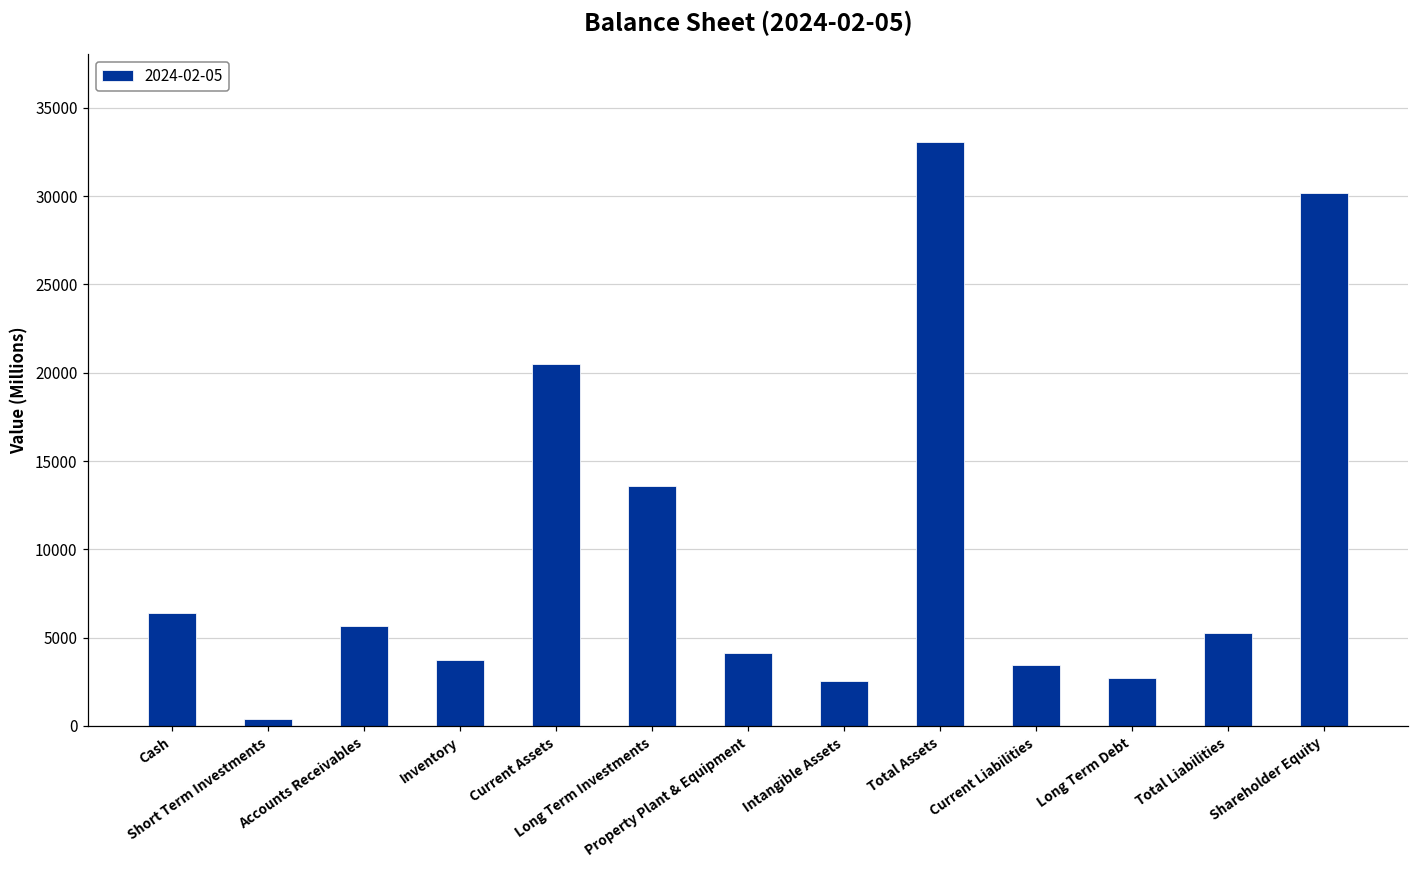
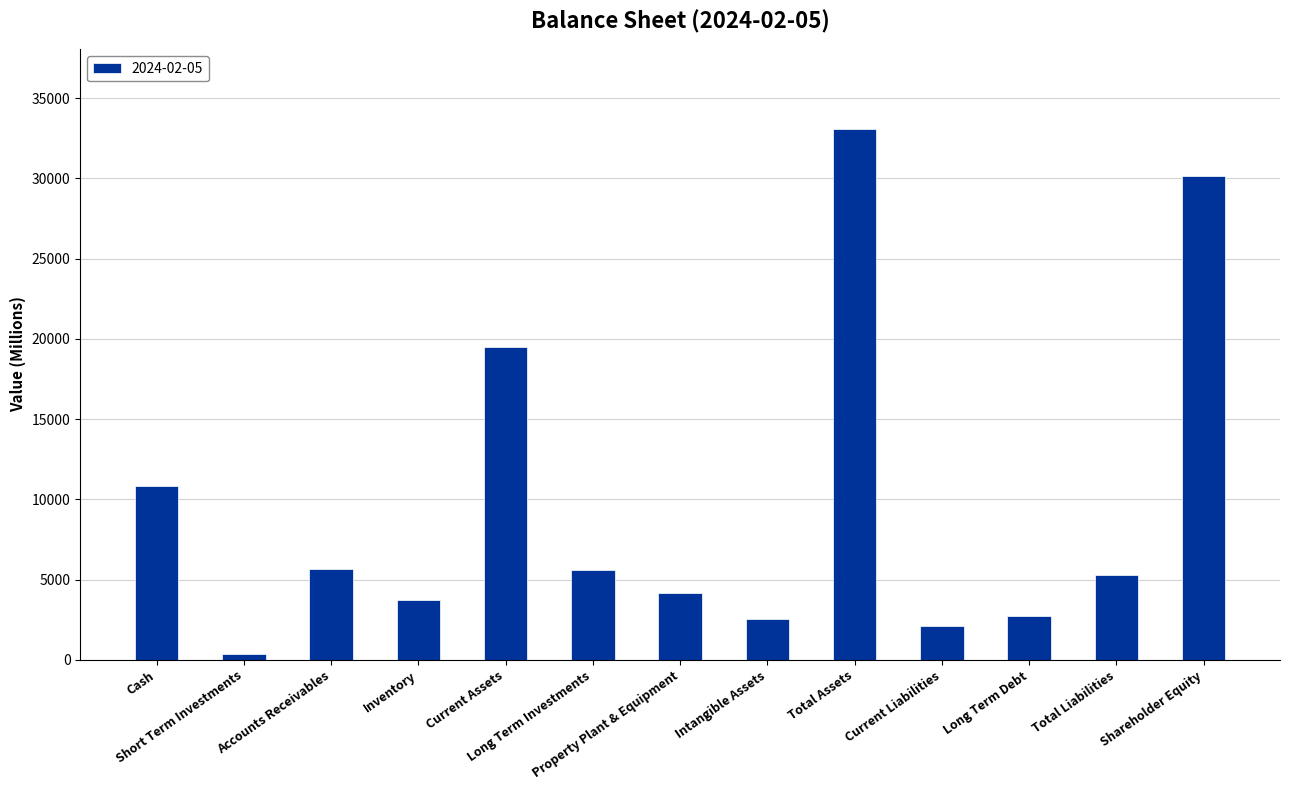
  {
-   "Cash": 6400,
+   "Cash": 10800,
    "Short Term Investments": 400,
    "Accounts Receivables": 5700,
    "Inventory": 3700,
-   "Current Assets": 20500,
-   "Long Term Investments": 13600,
+   "Current Assets": 19500,
+   "Long Term Investments": 5600,
    "Property Plant & Equipment": 4100,
    "Intangible Assets": 2500,
    "Total Assets": 33100,
-   "Current Liabilities": 3400,
+   "Current Liabilities": 2100,
    "Long Term Debt": 2700,
    "Total Liabilities": 5300,
    "Shareholder Equity": 30200
  }
